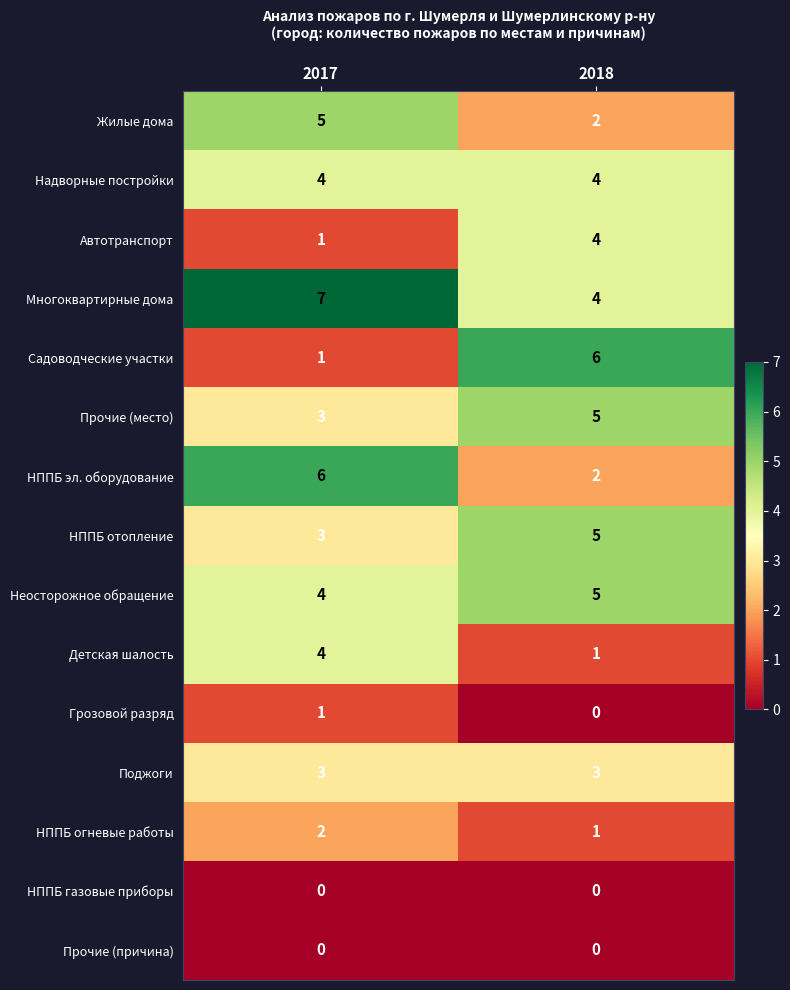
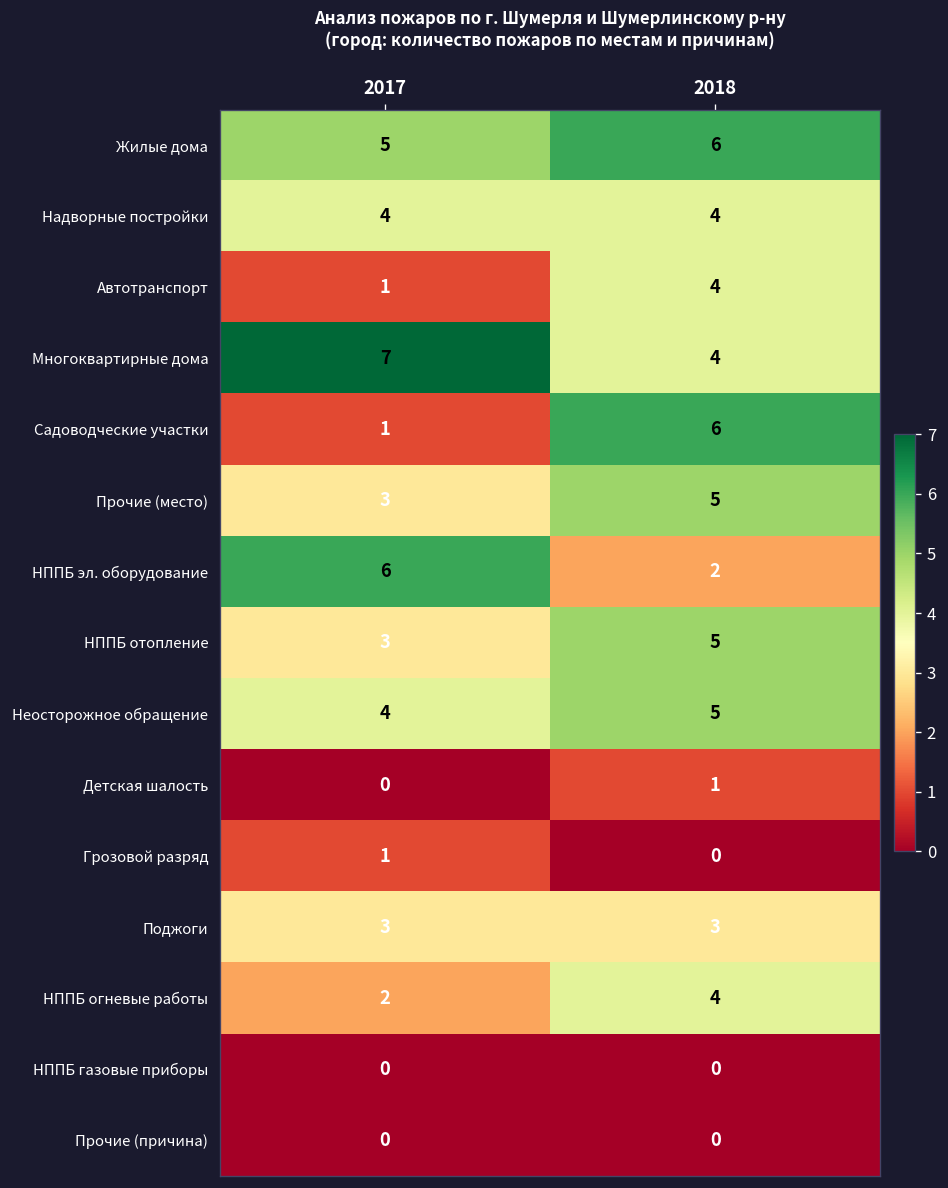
  {
    "Жилые дома": {
      "2017": 5,
-     "2018": 2
+     "2018": 6
    },
    "Надворные постройки": {
      "2017": 4,
      "2018": 4
    },
    "Автотранспорт": {
      "2017": 1,
      "2018": 4
    },
    "Многоквартирные дома": {
      "2017": 7,
      "2018": 4
    },
    "Садоводческие участки": {
      "2017": 1,
      "2018": 6
    },
    "Прочие (место)": {
      "2017": 3,
      "2018": 5
    },
    "НППБ эл. оборудование": {
      "2017": 6,
      "2018": 2
    },
    "НППБ отопление": {
      "2017": 3,
      "2018": 5
    },
    "Неосторожное обращение": {
      "2017": 4,
      "2018": 5
    },
    "Детская шалость": {
-     "2017": 4,
+     "2017": 0,
      "2018": 1
    },
    "Грозовой разряд": {
      "2017": 1,
      "2018": 0
    },
    "Поджоги": {
      "2017": 3,
      "2018": 3
    },
    "НППБ огневые работы": {
      "2017": 2,
-     "2018": 1
+     "2018": 4
    },
    "НППБ газовые приборы": {
      "2017": 0,
      "2018": 0
    },
    "Прочие (причина)": {
      "2017": 0,
      "2018": 0
    }
  }
